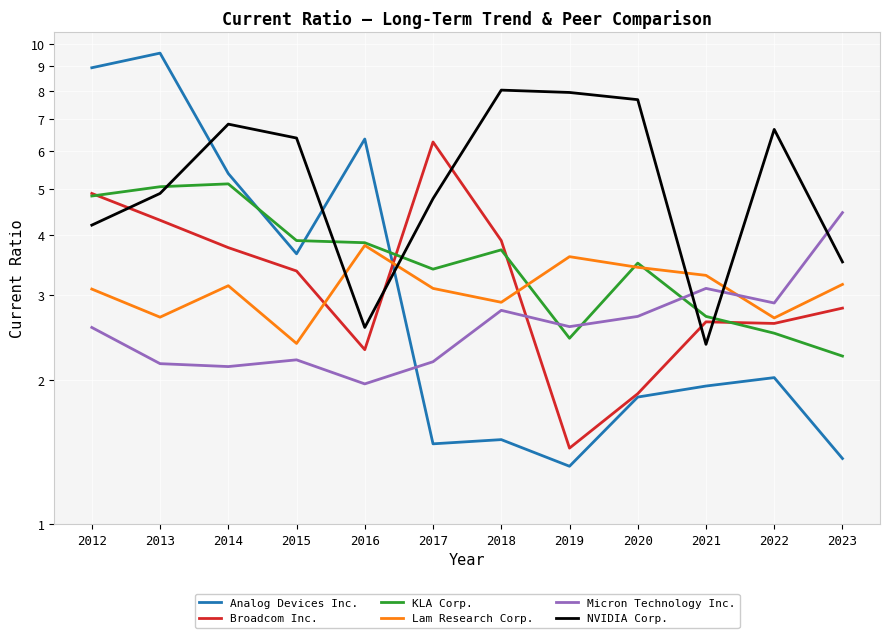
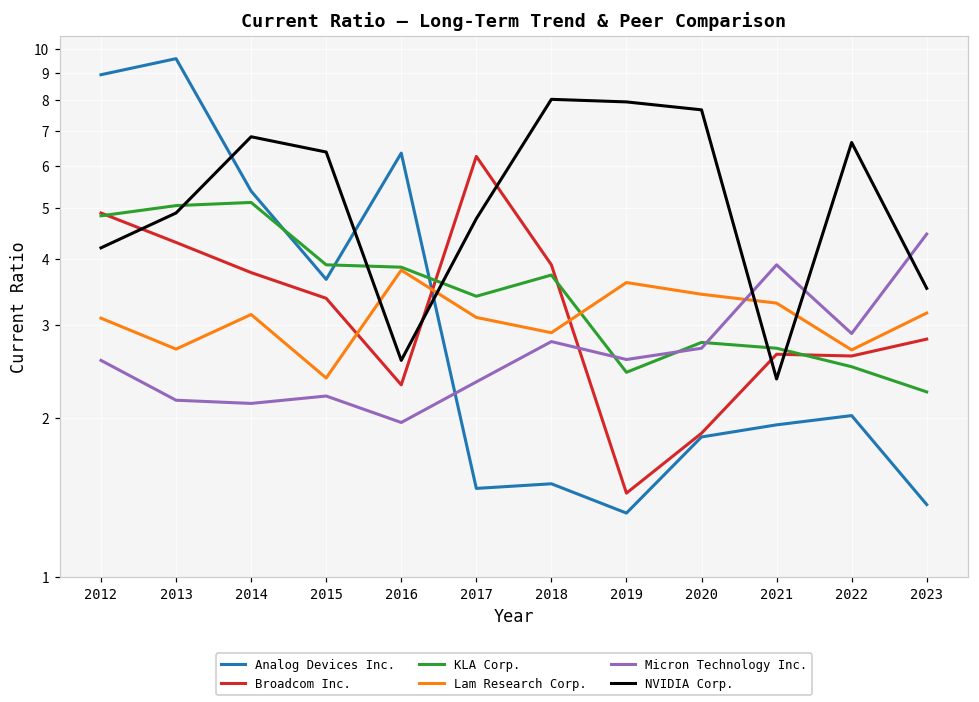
  {
    "Analog Devices Inc.": {
      "2012": 8.9,
      "2013": 9.6,
      "2014": 5.4,
      "2015": 3.7,
      "2016": 6.4,
      "2017": 1.47,
      "2018": 1.5,
      "2019": 1.32,
      "2020": 1.84,
      "2021": 1.94,
      "2022": 2.0,
      "2023": 1.37
    },
    "Broadcom Inc.": {
      "2012": 4.9,
      "2013": 4.3,
      "2014": 3.8,
      "2015": 3.4,
      "2016": 2.3,
      "2017": 6.3,
      "2018": 3.9,
      "2019": 1.44,
      "2020": 1.87,
      "2021": 2.6,
      "2022": 2.6,
      "2023": 2.8
    },
    "KLA Corp.": {
      "2012": 4.8,
      "2013": 5.1,
      "2014": 5.1,
      "2015": 3.9,
      "2016": 3.9,
      "2017": 3.4,
      "2018": 3.7,
      "2019": 2.4,
-     "2020": 3.5,
+     "2020": 2.8,
      "2021": 2.7,
      "2022": 2.5,
      "2023": 2.2
    },
    "Lam Research Corp.": {
      "2012": 3.1,
      "2013": 2.7,
      "2014": 3.1,
      "2015": 2.4,
      "2016": 3.8,
      "2017": 3.1,
      "2018": 2.9,
      "2019": 3.6,
      "2020": 3.4,
      "2021": 3.3,
      "2022": 2.7,
      "2023": 3.2
    },
    "Micron Technology Inc.": {
      "2012": 2.6,
      "2013": 2.2,
      "2014": 2.1,
      "2015": 2.2,
      "2016": 1.96,
-     "2017": 2.2,
+     "2017": 2.3,
      "2018": 2.8,
      "2019": 2.6,
      "2020": 2.7,
-     "2021": 3.1,
+     "2021": 3.9,
      "2022": 2.9,
      "2023": 4.5
    },
    "NVIDIA Corp.": {
      "2012": 4.2,
      "2013": 4.9,
      "2014": 6.8,
      "2015": 6.4,
      "2016": 2.6,
      "2017": 4.8,
      "2018": 8.0,
      "2019": 7.9,
      "2020": 7.7,
      "2021": 2.4,
      "2022": 6.7,
      "2023": 3.5
    }
  }
